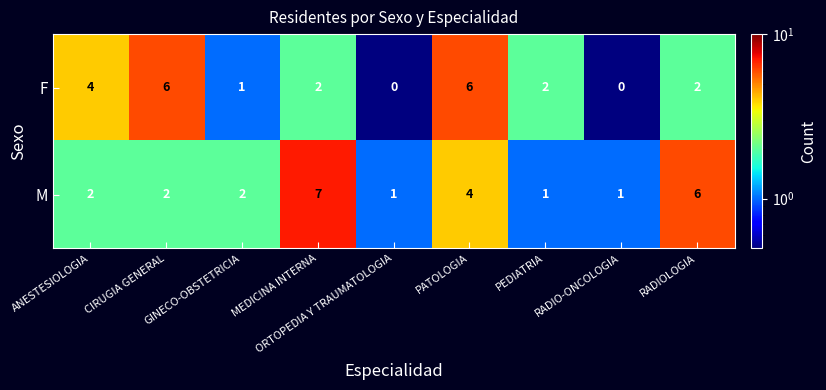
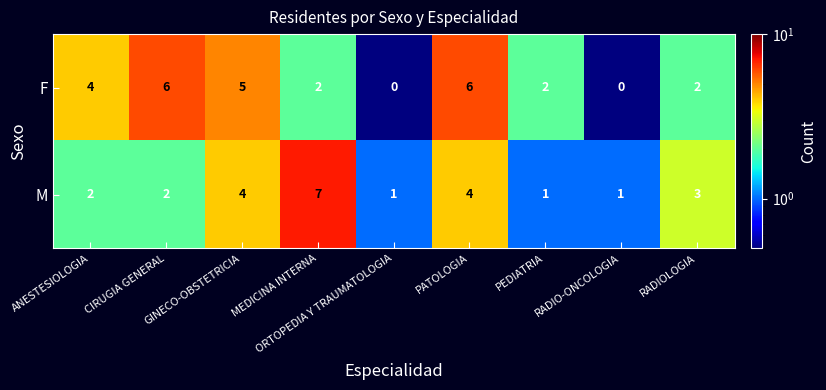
  {
    "F": {
      "ANESTESIOLOGIA": 4,
      "CIRUGIA GENERAL": 6,
-     "GINECO-OBSTETRICIA": 1,
+     "GINECO-OBSTETRICIA": 5,
      "MEDICINA INTERNA": 2,
      "ORTOPEDIA Y TRAUMATOLOGIA": 0,
      "PATOLOGIA": 6,
      "PEDIATRIA": 2,
      "RADIO-ONCOLOGIA": 0,
      "RADIOLOGIA": 2
    },
    "M": {
      "ANESTESIOLOGIA": 2,
      "CIRUGIA GENERAL": 2,
-     "GINECO-OBSTETRICIA": 2,
+     "GINECO-OBSTETRICIA": 4,
      "MEDICINA INTERNA": 7,
      "ORTOPEDIA Y TRAUMATOLOGIA": 1,
      "PATOLOGIA": 4,
      "PEDIATRIA": 1,
      "RADIO-ONCOLOGIA": 1,
-     "RADIOLOGIA": 6
+     "RADIOLOGIA": 3
    }
  }
